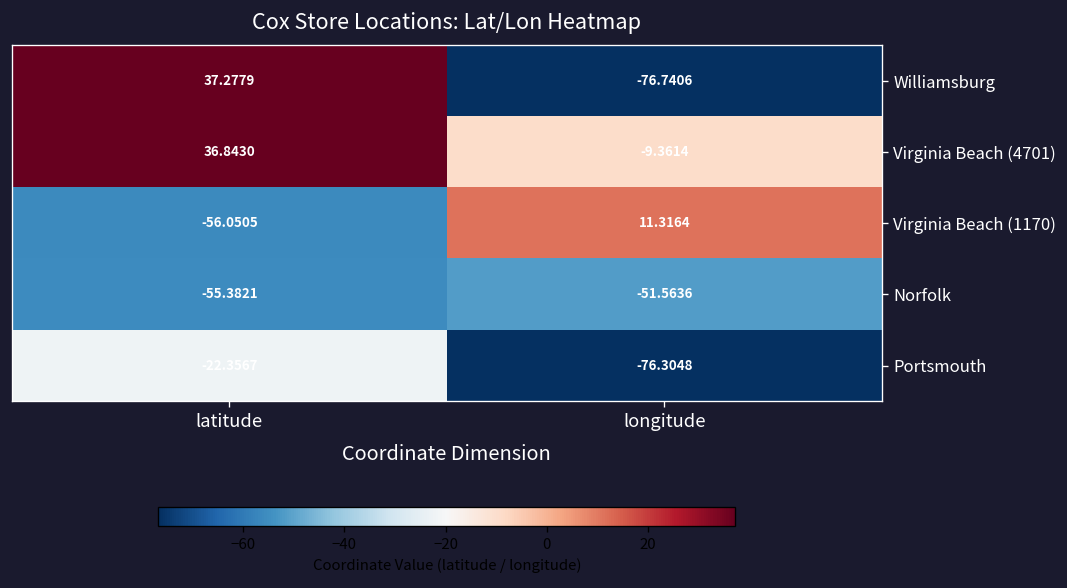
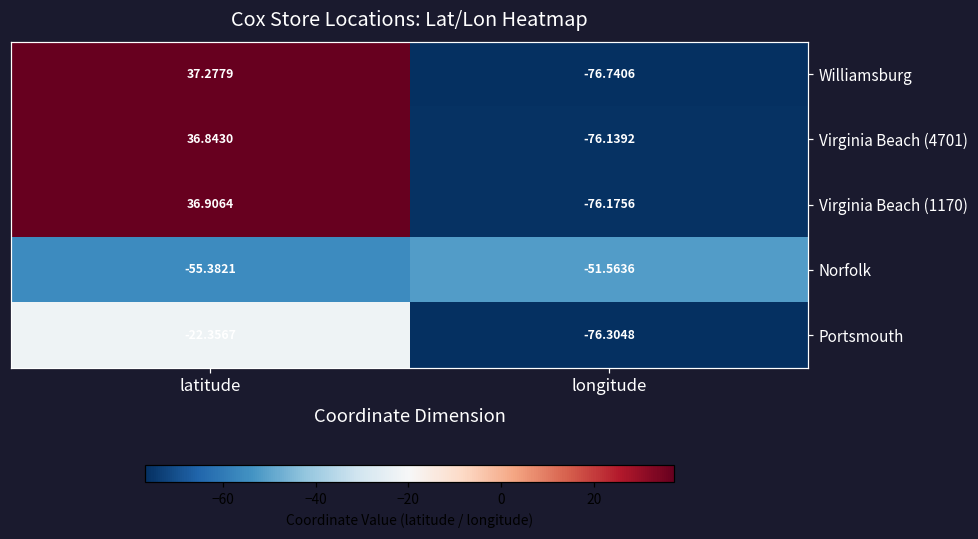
  {
    "Williamsburg": {
      "latitude": 37.2779,
      "longitude": -76.7406
    },
    "Virginia Beach (4701)": {
      "latitude": 36.8430,
-     "longitude": -9.3614
+     "longitude": -76.1392
    },
    "Virginia Beach (1170)": {
-     "latitude": -56.0505,
-     "longitude": 11.3164
+     "latitude": 36.9064,
+     "longitude": -76.1756
    },
    "Norfolk": {
      "latitude": -55.3821,
      "longitude": -51.5636
    },
    "Portsmouth": {
      "longitude": -76.3048
    }
  }
